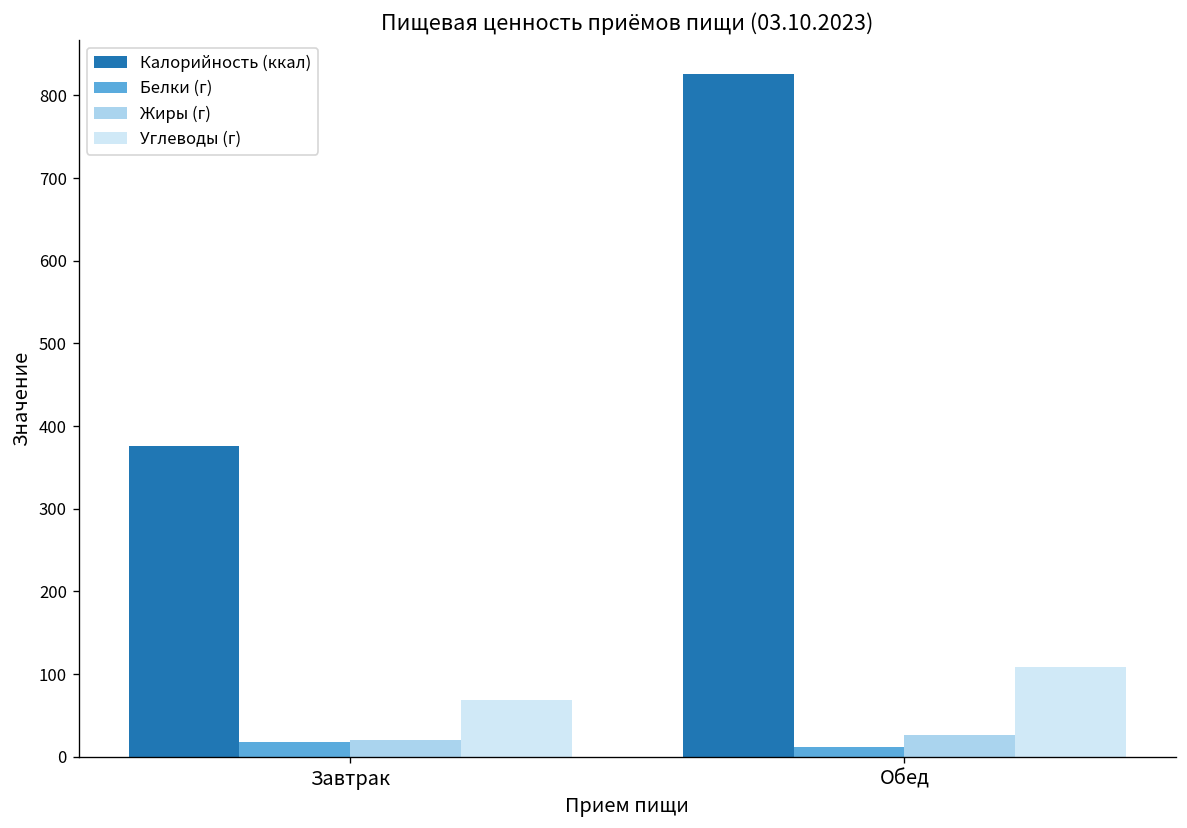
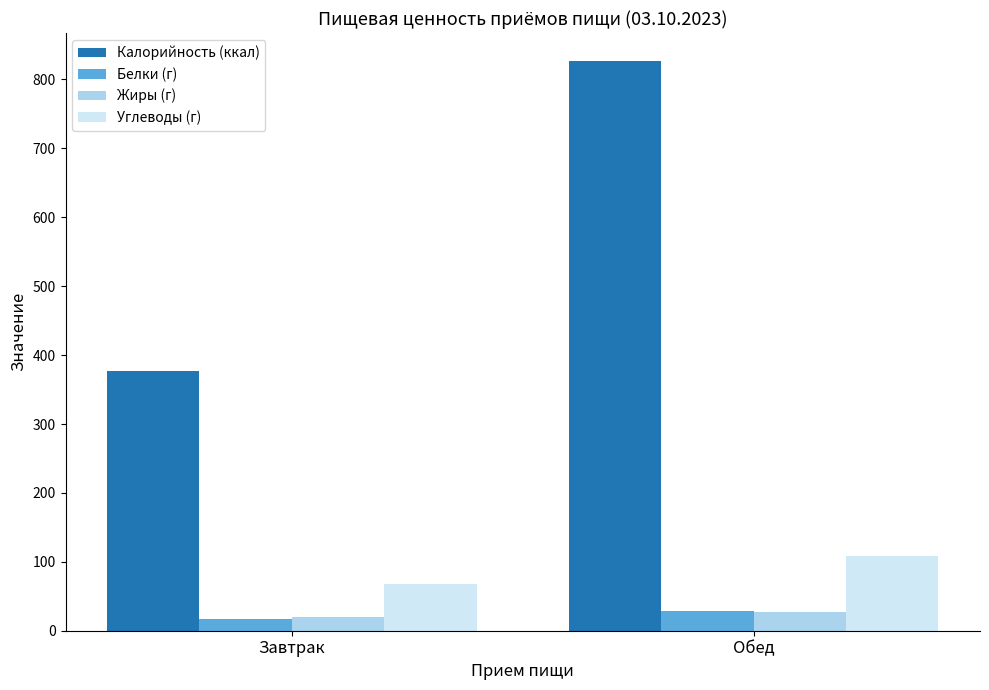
  {
    "Калорийность (ккал)": {
      "Завтрак": 380,
      "Обед": 830
    },
    "Белки (г)": {
      "Завтрак": 20,
-     "Обед": 10
+     "Обед": 30
    }
  }
